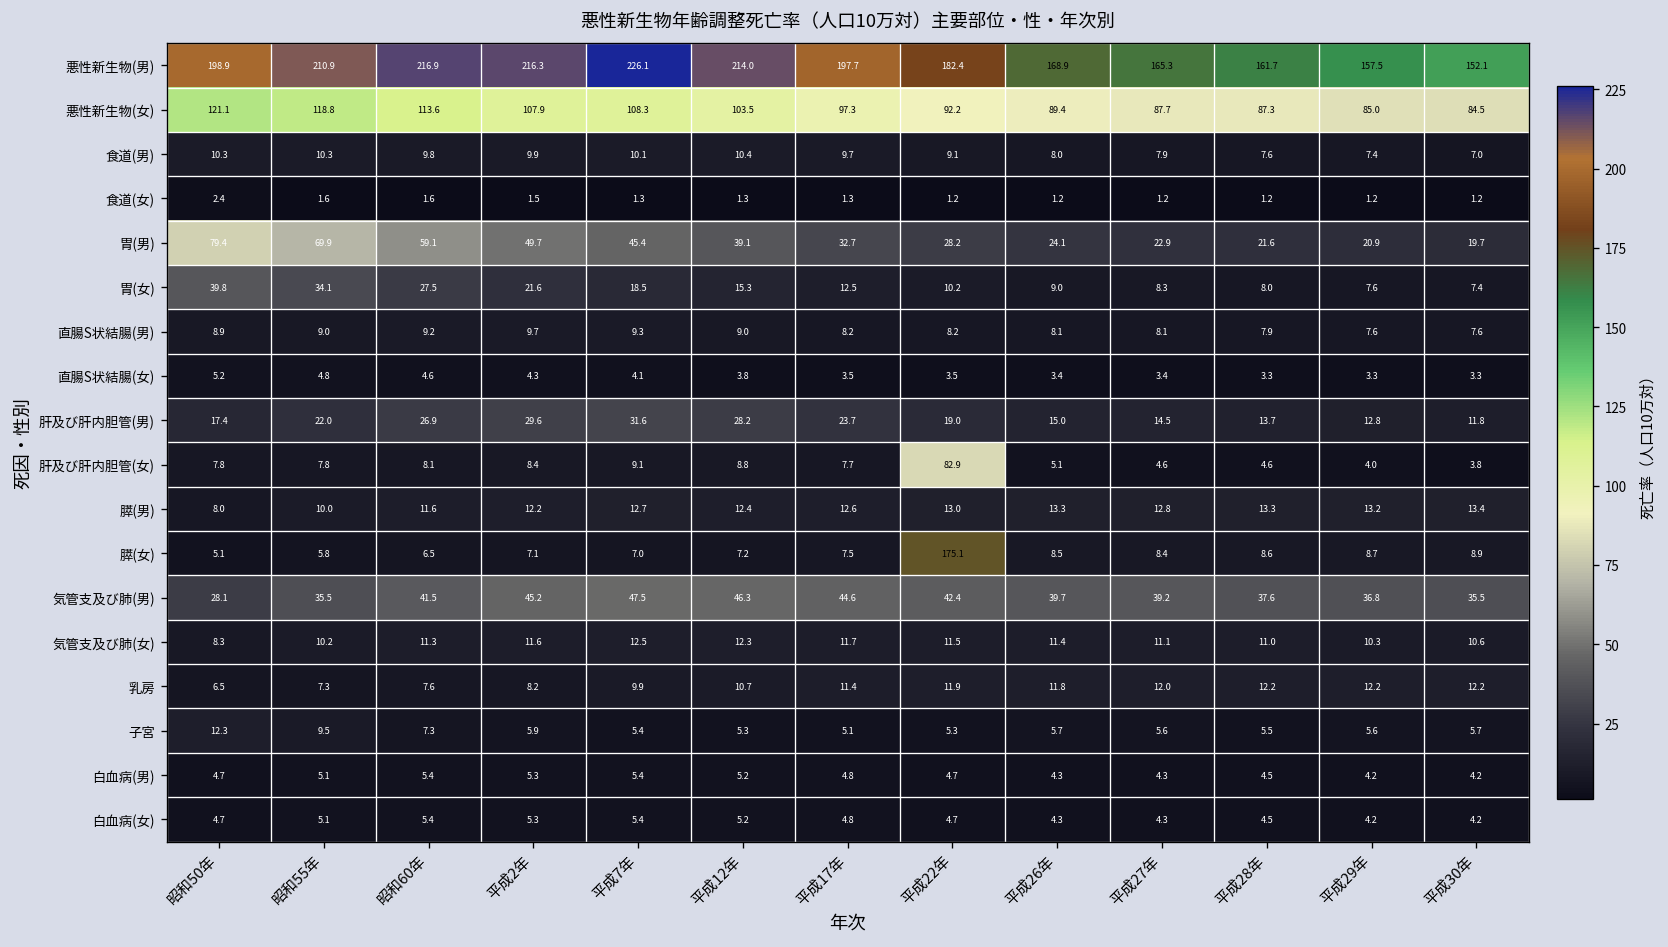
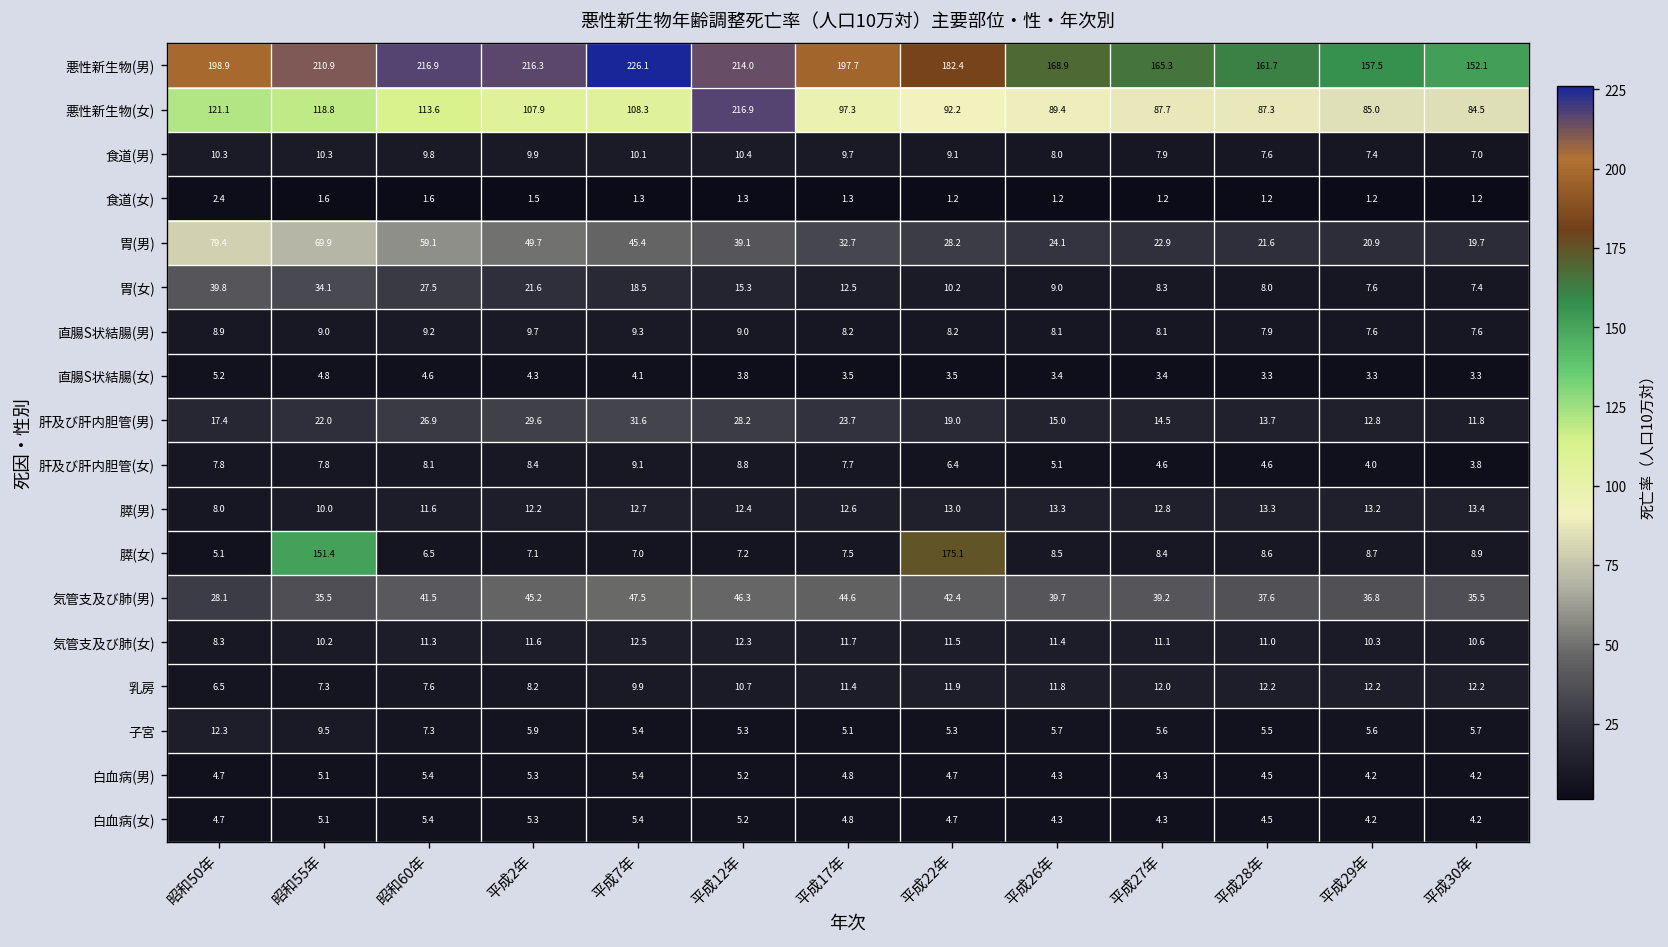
  {
    "悪性新生物(女)": {
      "昭和50年": 121.1,
      "昭和55年": 118.8,
      "昭和60年": 113.6,
      "平成2年": 107.9,
      "平成7年": 108.3,
-     "平成12年": 103.5,
+     "平成12年": 216.9,
      "平成17年": 97.3,
      "平成22年": 92.2,
      "平成26年": 89.4,
      "平成27年": 87.7,
      "平成28年": 87.3,
      "平成29年": 85.0,
      "平成30年": 84.5
    },
    "肝及び肝内胆管(女)": {
      "昭和50年": 7.8,
      "昭和55年": 7.8,
      "昭和60年": 8.1,
      "平成2年": 8.4,
      "平成7年": 9.1,
      "平成12年": 8.8,
      "平成17年": 7.7,
-     "平成22年": 82.9,
+     "平成22年": 6.4,
      "平成26年": 5.1,
      "平成27年": 4.6,
      "平成28年": 4.6,
      "平成29年": 4.0,
      "平成30年": 3.8
    },
    "膵(女)": {
      "昭和50年": 5.1,
-     "昭和55年": 5.8,
+     "昭和55年": 151.4,
      "昭和60年": 6.5,
      "平成2年": 7.1,
      "平成7年": 7.0,
      "平成12年": 7.2,
      "平成17年": 7.5,
      "平成22年": 175.1,
      "平成26年": 8.5,
      "平成27年": 8.4,
      "平成28年": 8.6,
      "平成29年": 8.7,
      "平成30年": 8.9
    }
  }
